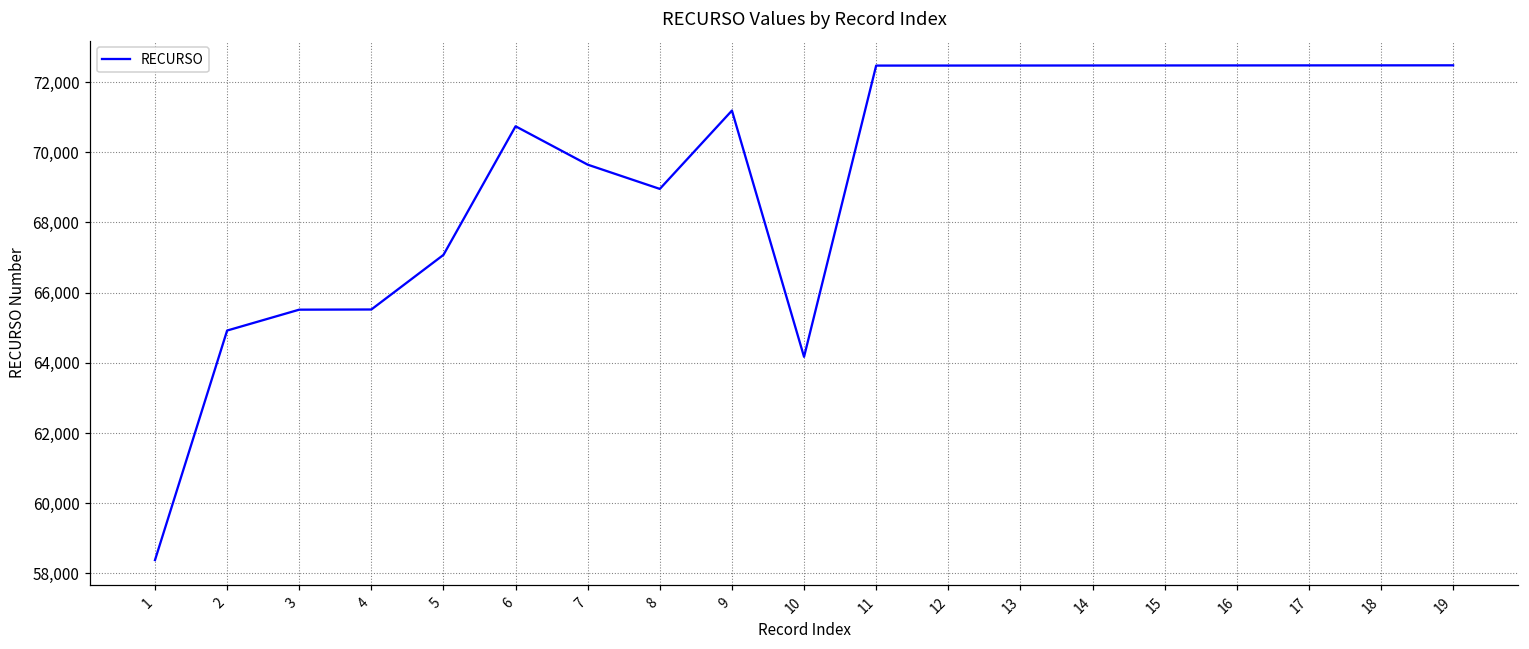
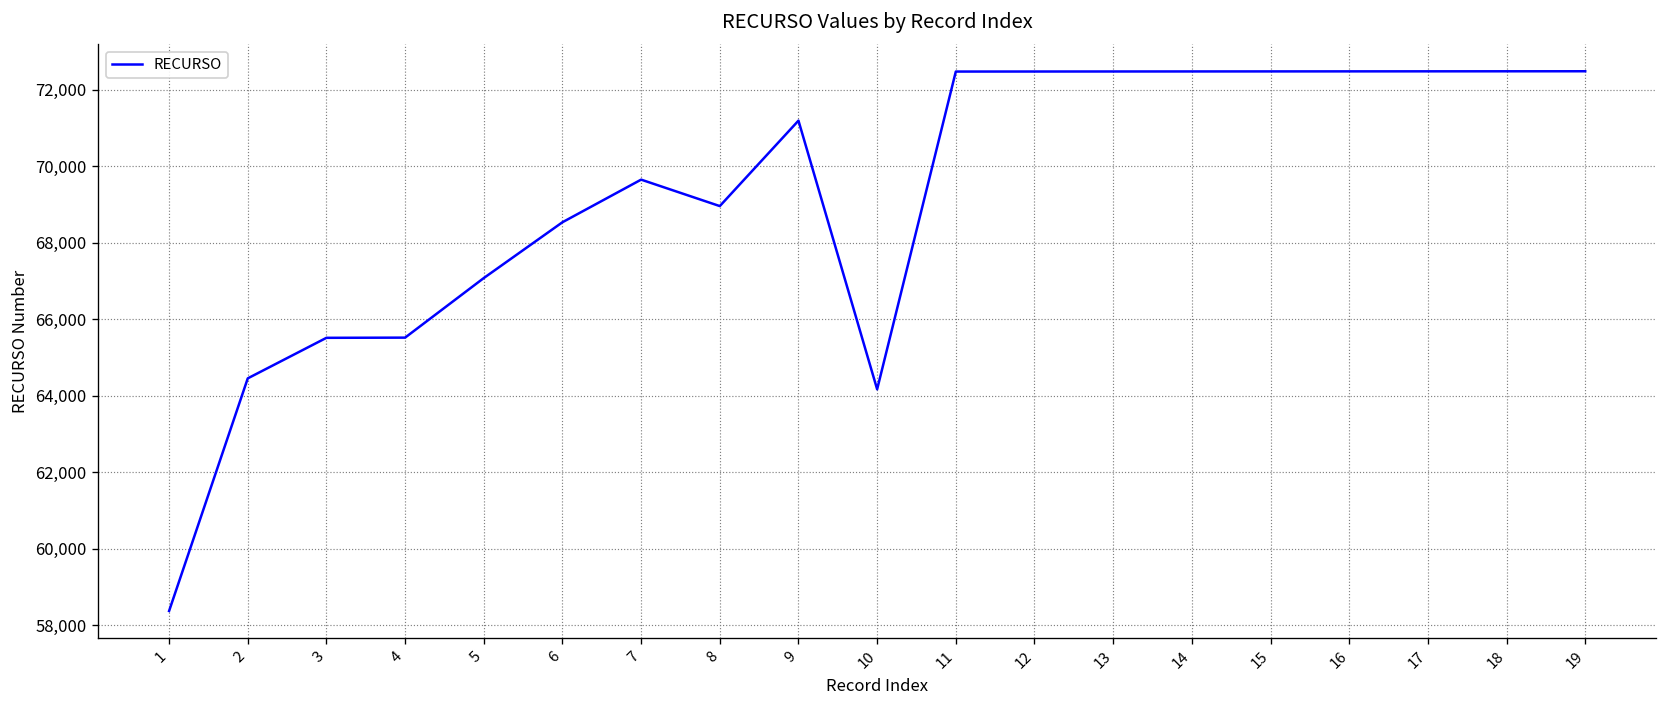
  {
    "1": "58,400",
-   "2": "64,900",
+   "2": "64,500",
    "3": "65,500",
    "4": "65,500",
    "5": "67,100",
-   "6": "70,700",
+   "6": "68,500",
    "7": "69,600",
    "8": "69,000",
    "9": "71,200",
    "10": "64,200",
    "11": "72,500",
    "12": "72,500",
    "13": "72,500",
    "14": "72,500",
    "15": "72,500",
    "16": "72,500",
    "17": "72,500",
    "18": "72,500",
    "19": "72,500"
  }
